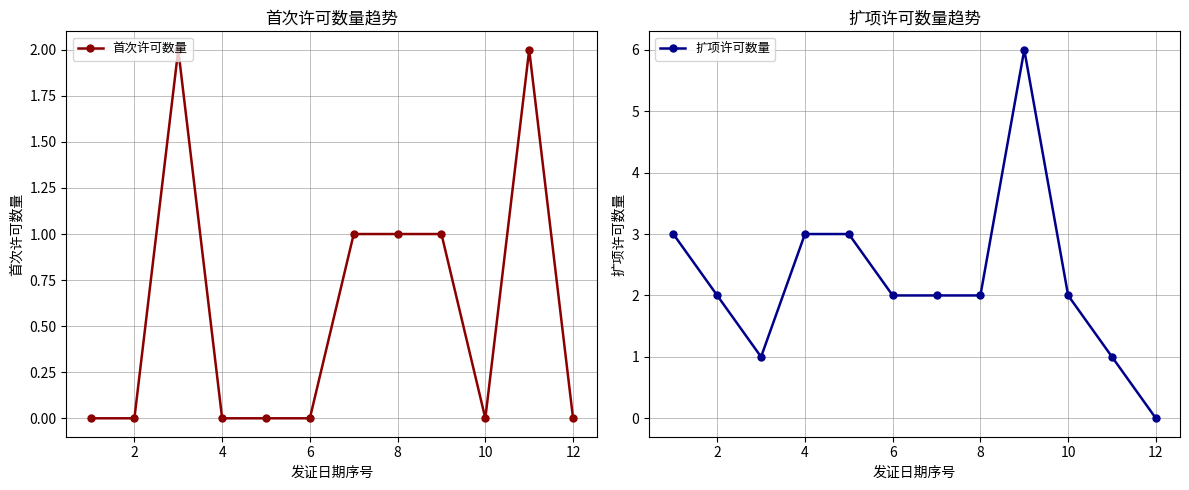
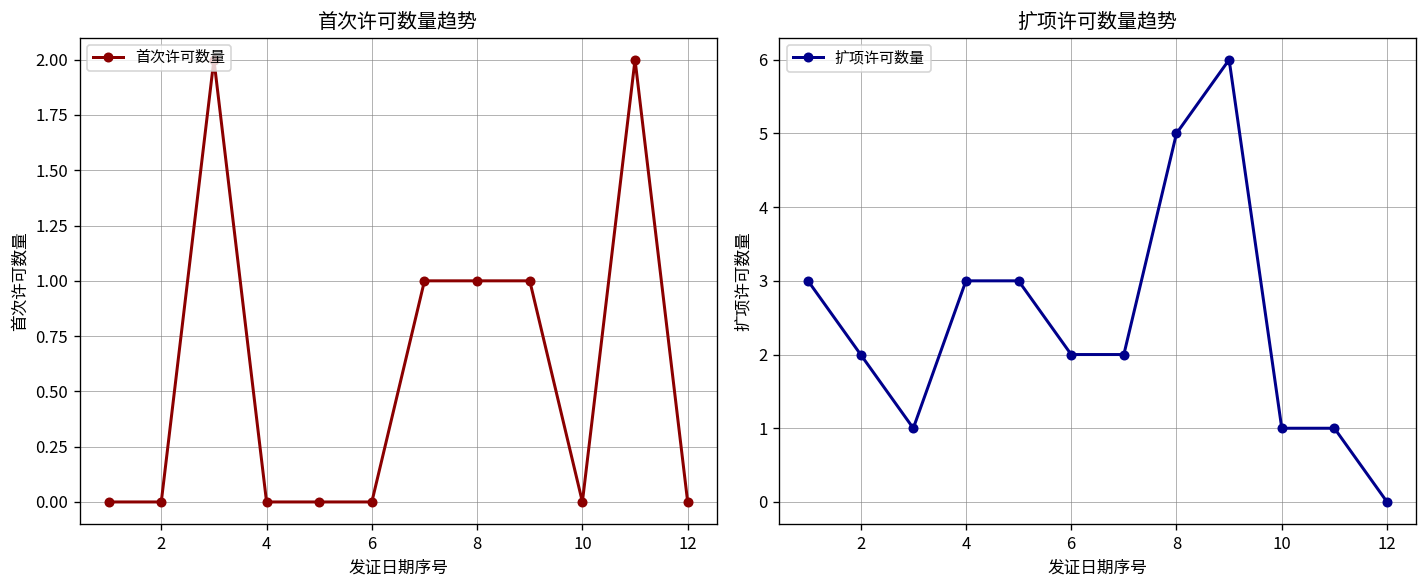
  {
    "首次许可数量趋势": {
      "2": 0.00,
      "4": 0.00,
      "6": 0.00,
      "8": 1.00,
      "10": 0.00,
      "12": 0.00
    },
    "扩项许可数量趋势": {
      "2": 2,
      "4": 3,
      "6": 2,
-     "8": 2,
-     "10": 2,
+     "8": 5,
+     "10": 1,
      "12": 0
    }
  }
